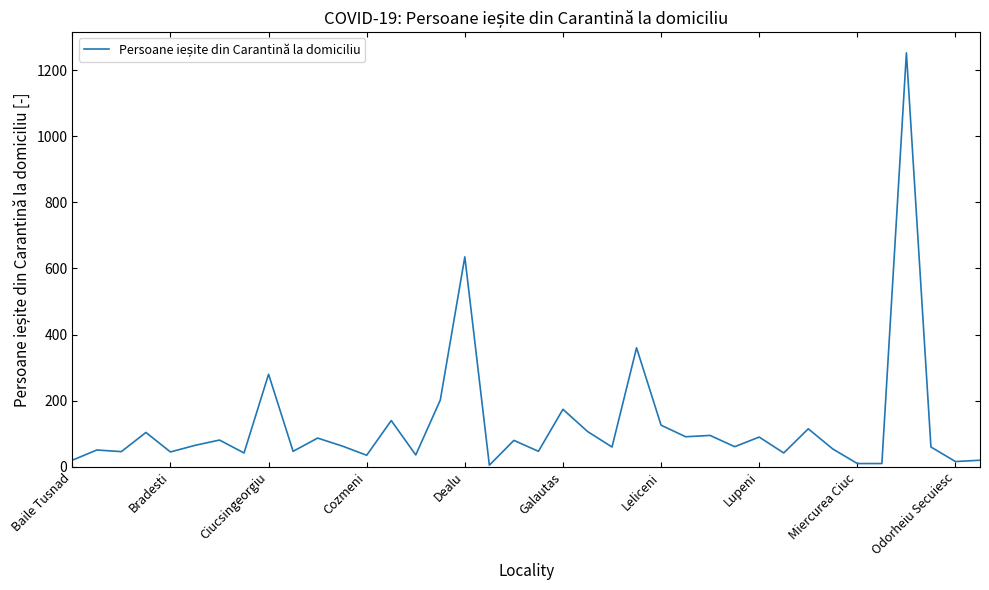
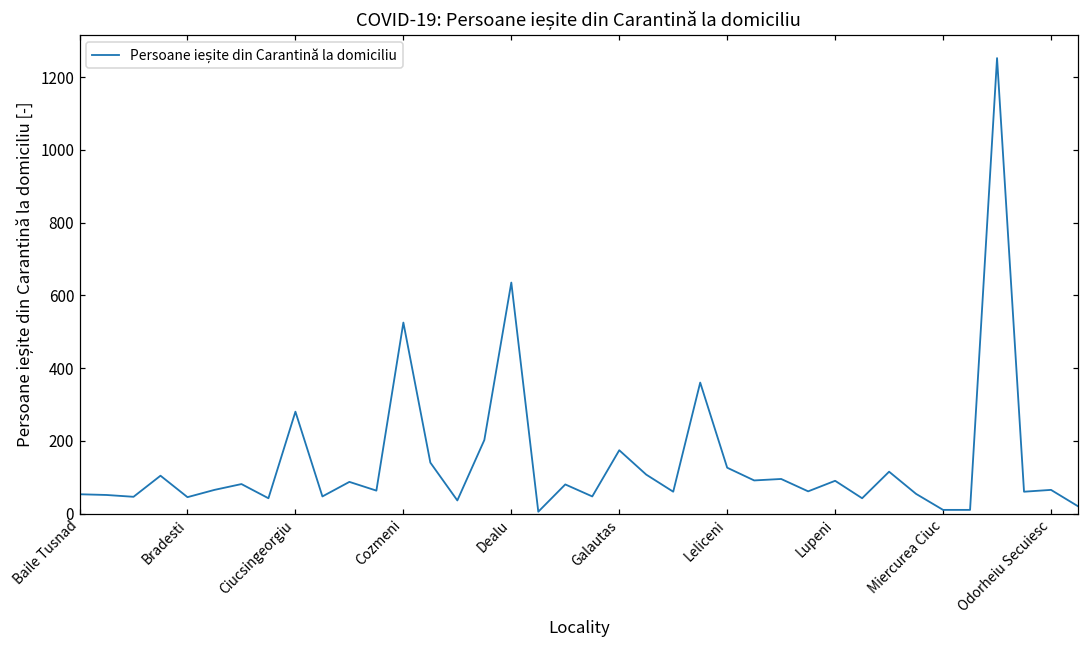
  {
-   "Baile Tusnad": 20,
+   "Baile Tusnad": 50,
    "Bradesti": 50,
    "Ciucsingeorgiu": 280,
-   "Cozmeni": 40,
+   "Cozmeni": 530,
    "Dealu": 640,
    "Galautas": 170,
    "Leliceni": 130,
    "Lupeni": 90,
    "Miercurea Ciuc": 10,
-   "Odorheiu Secuiesc": 20
+   "Odorheiu Secuiesc": 70
  }
